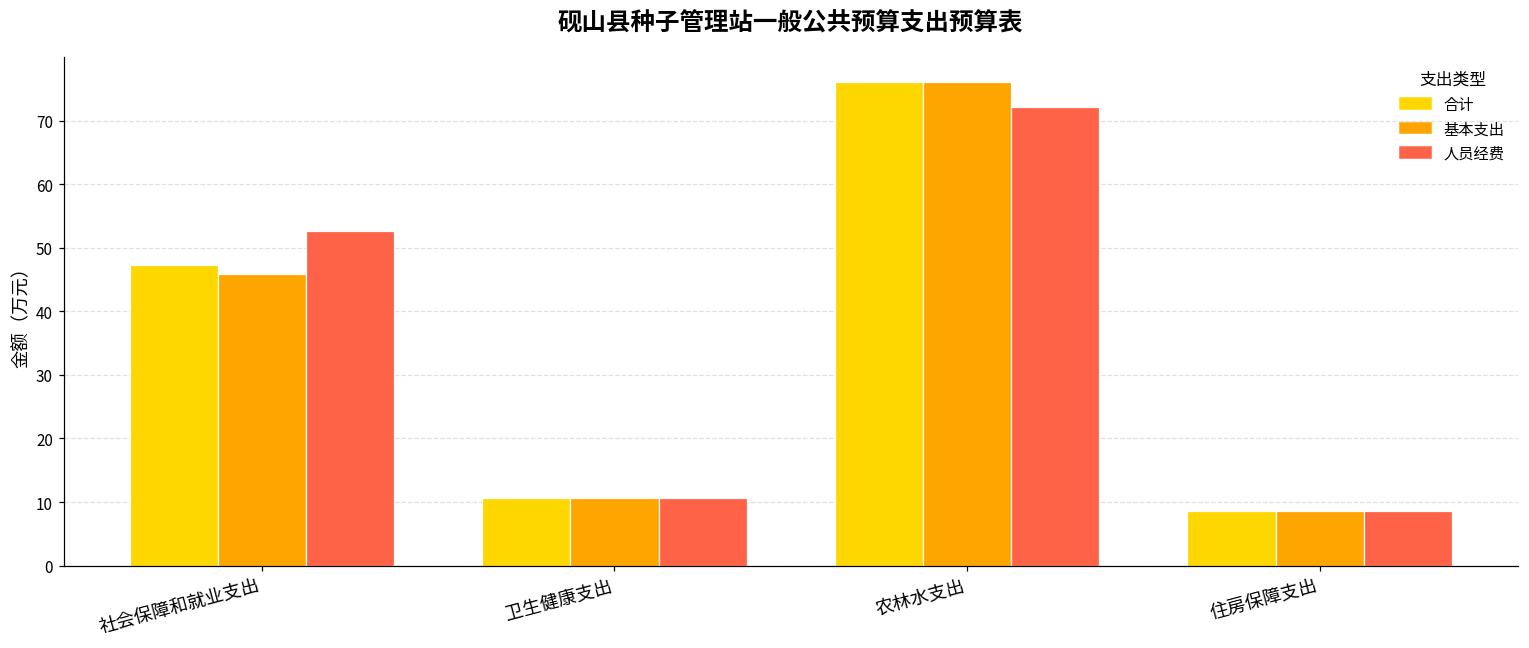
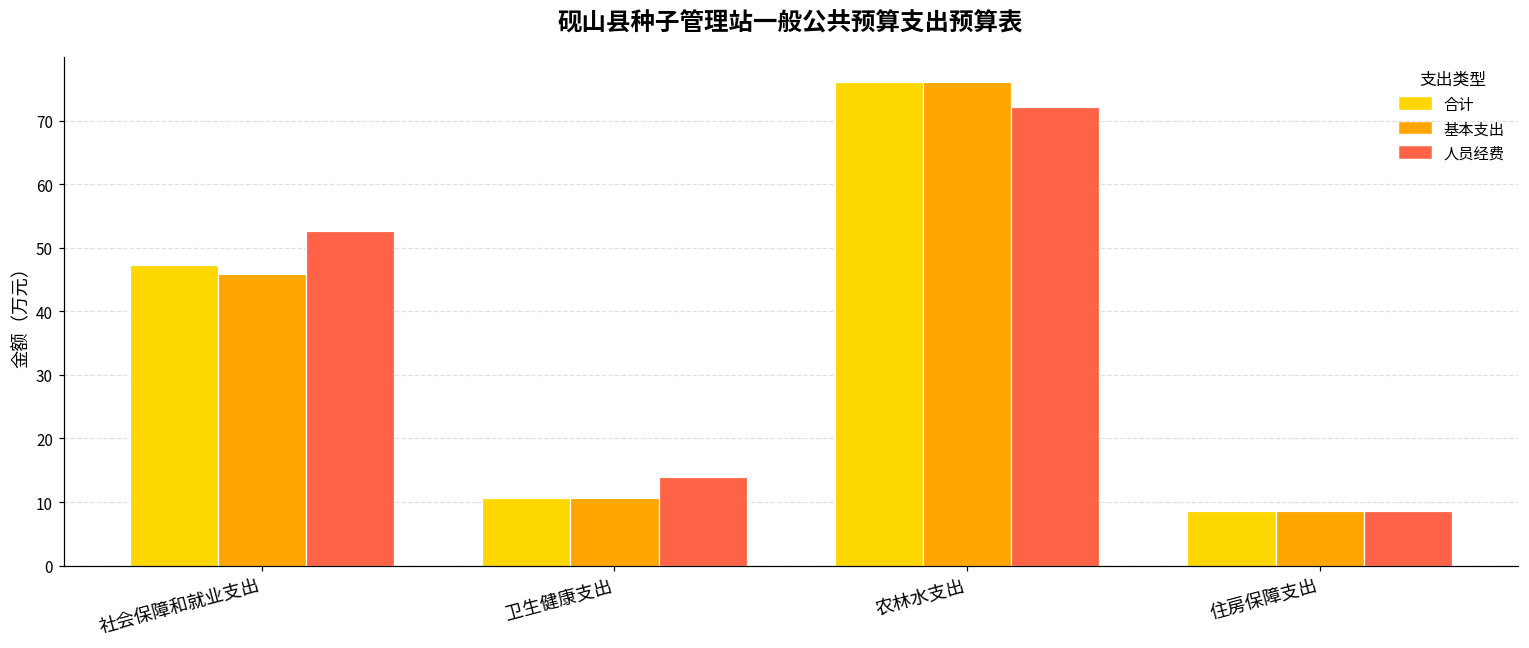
  {
    "人员经费": {
      "社会保障和就业支出": 53,
-     "卫生健康支出": 11,
+     "卫生健康支出": 14,
      "农林水支出": 72,
      "住房保障支出": 9
    }
  }
